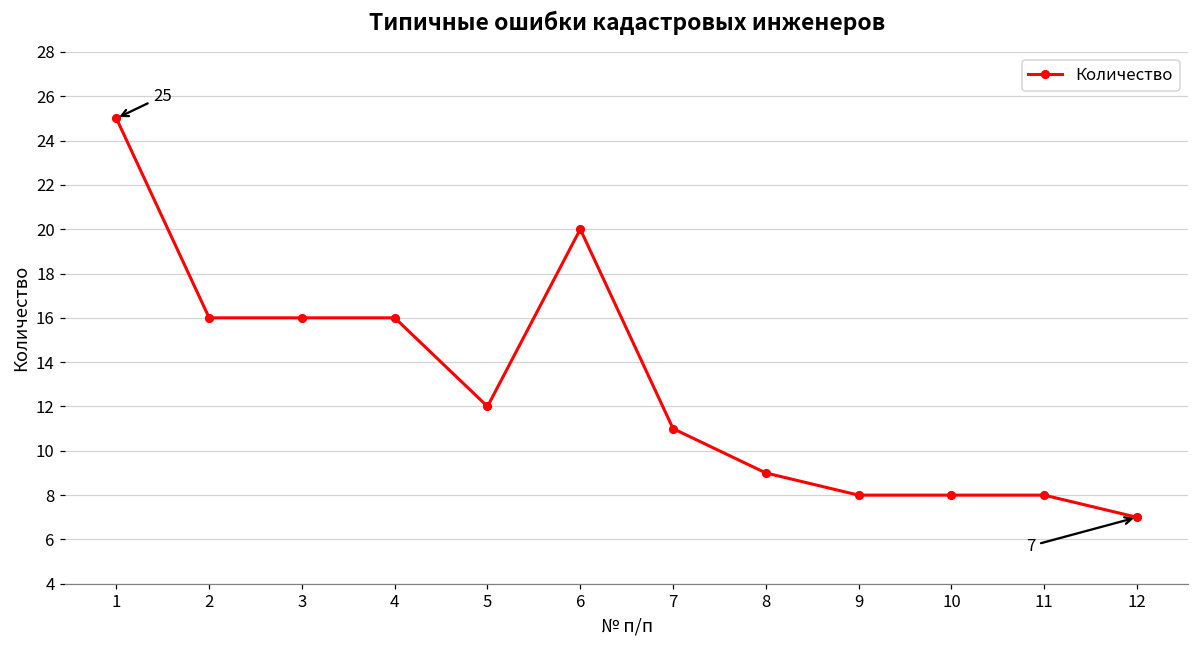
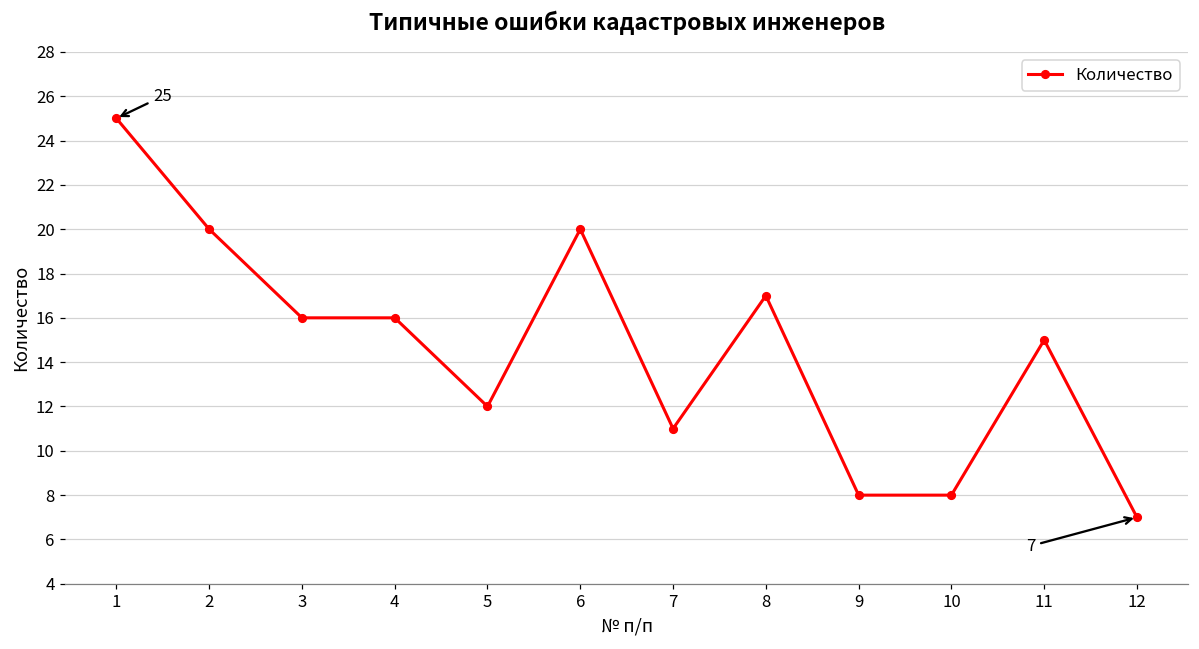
  {
-   "2": 16,
+   "2": 20,
    "3": 16,
    "4": 16,
    "5": 12,
    "6": 20,
    "7": 11,
-   "8": 9,
+   "8": 17,
    "9": 8,
    "10": 8,
-   "11": 8
+   "11": 15
  }
